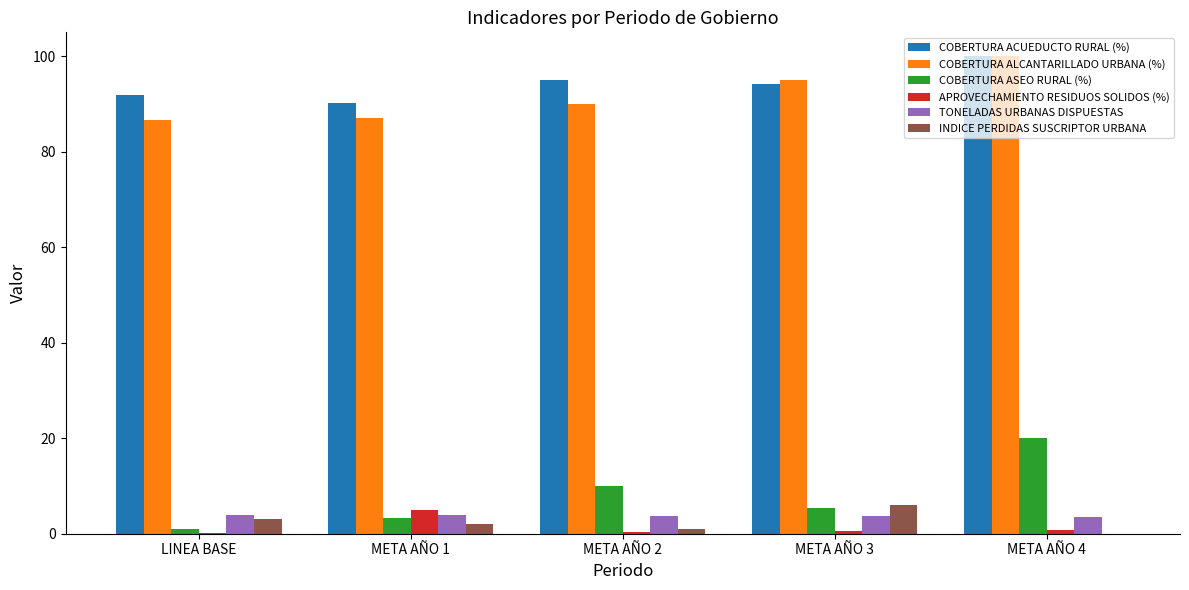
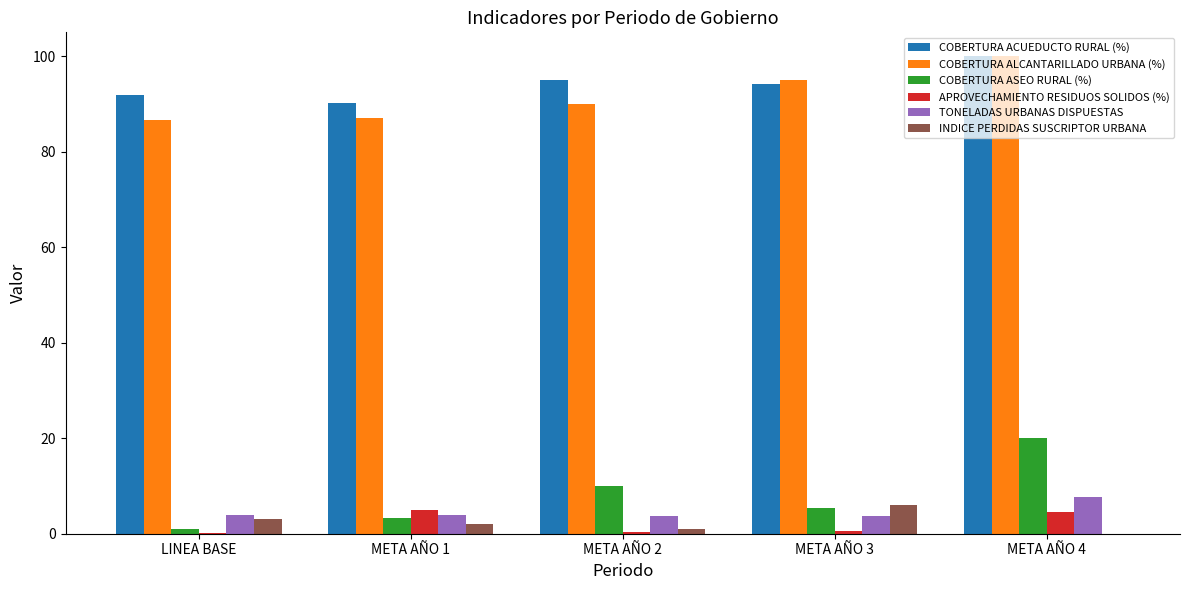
  {
    "COBERTURA ACUEDUCTO RURAL (%)": {
      "LINEA BASE": 92,
      "META AÑO 1": 90,
      "META AÑO 2": 95,
      "META AÑO 3": 94
    },
    "COBERTURA ALCANTARILLADO URBANA (%)": {
      "LINEA BASE": 87,
      "META AÑO 1": 87,
      "META AÑO 2": 90,
      "META AÑO 3": 95
    },
    "COBERTURA ASEO RURAL (%)": {
      "LINEA BASE": 1,
      "META AÑO 1": 3,
      "META AÑO 2": 10,
      "META AÑO 3": 5,
      "META AÑO 4": 20
    },
    "APROVECHAMIENTO RESIDUOS SOLIDOS (%)": {
      "META AÑO 1": 5,
-     "META AÑO 4": 1
+     "META AÑO 4": 5
    },
    "TONELADAS URBANAS DISPUESTAS": {
      "LINEA BASE": 4,
      "META AÑO 1": 4,
      "META AÑO 2": 4,
      "META AÑO 3": 4,
-     "META AÑO 4": 4
+     "META AÑO 4": 8
    },
    "INDICE PERDIDAS SUSCRIPTOR URBANA": {
      "LINEA BASE": 3,
      "META AÑO 1": 2,
      "META AÑO 2": 1,
      "META AÑO 3": 6,
      "META AÑO 4": 0
    }
  }
